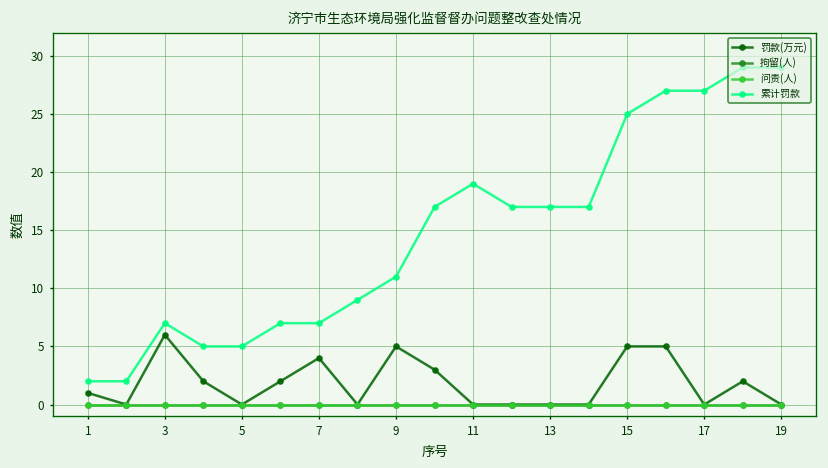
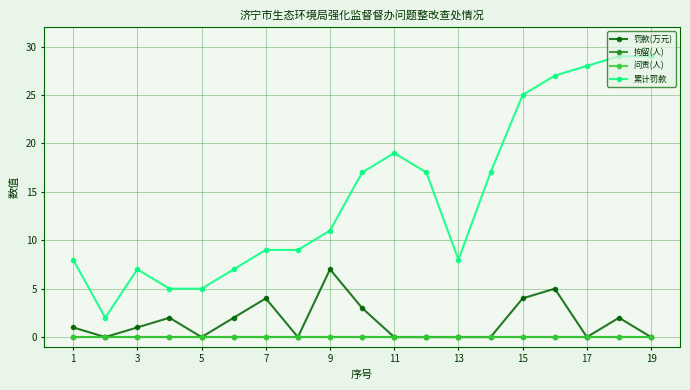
  {
    "罚款(万元)": {
      "1": 1,
-     "3": 6,
+     "3": 1,
      "7": 4,
-     "9": 5,
-     "15": 5
+     "9": 7,
+     "15": 4
    },
    "问责(人)": {
      "1": 0,
      "3": 0,
      "7": 0,
      "9": 0,
      "15": 0
    },
    "累计罚款": {
-     "1": 2,
+     "1": 8,
      "3": 7,
      "5": 5,
-     "7": 7,
+     "7": 9,
      "9": 11,
      "11": 19,
-     "13": 17,
+     "13": 8,
      "15": 25,
-     "17": 27
+     "17": 28
    }
  }
